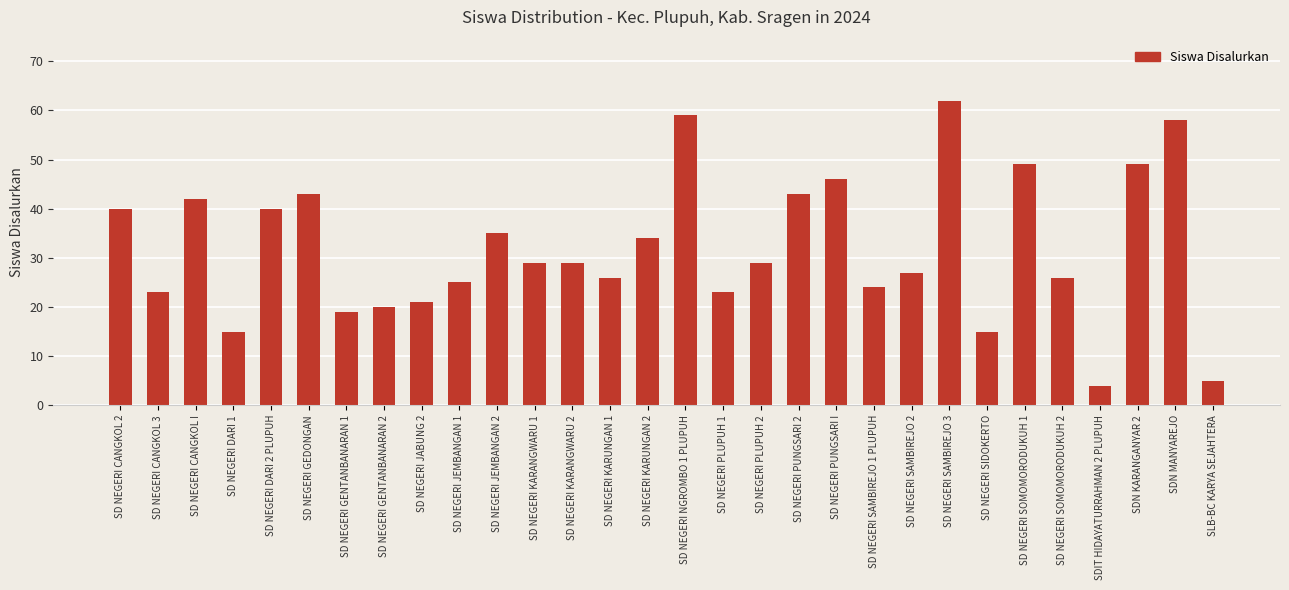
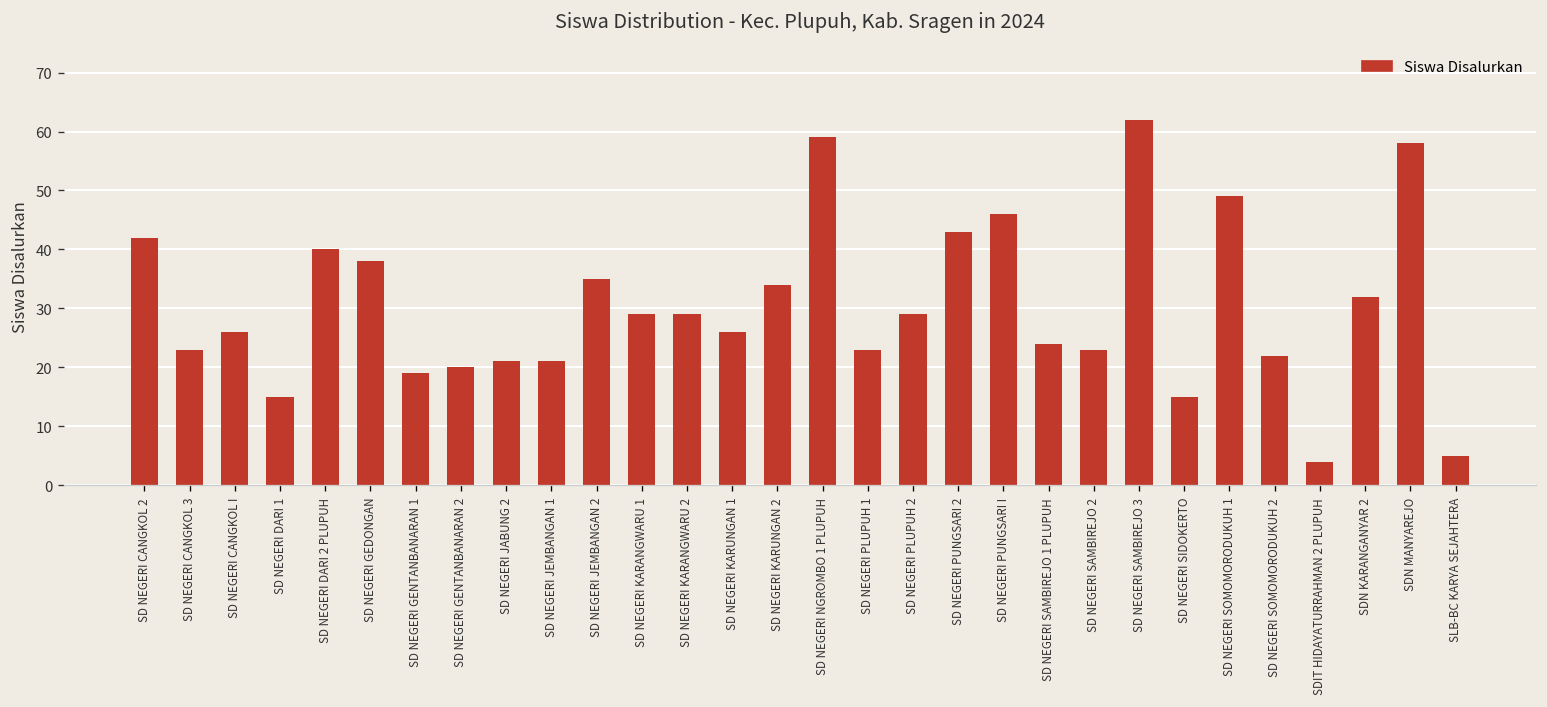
  {
-   "SD NEGERI CANGKOL 2": 40,
+   "SD NEGERI CANGKOL 2": 42,
    "SD NEGERI CANGKOL 3": 23,
-   "SD NEGERI CANGKOL I": 42,
+   "SD NEGERI CANGKOL I": 26,
    "SD NEGERI DARI 1": 15,
    "SD NEGERI DARI 2 PLUPUH": 40,
-   "SD NEGERI GEDONGAN": 43,
+   "SD NEGERI GEDONGAN": 38,
    "SD NEGERI GENTANBANARAN 1": 19,
    "SD NEGERI GENTANBANARAN 2": 20,
    "SD NEGERI JABUNG 2": 21,
-   "SD NEGERI JEMBANGAN 1": 25,
+   "SD NEGERI JEMBANGAN 1": 21,
    "SD NEGERI JEMBANGAN 2": 35,
    "SD NEGERI KARANGWARU 1": 29,
    "SD NEGERI KARANGWARU 2": 29,
    "SD NEGERI KARUNGAN 1": 26,
    "SD NEGERI KARUNGAN 2": 34,
    "SD NEGERI NGROMBO 1 PLUPUH": 59,
    "SD NEGERI PLUPUH 1": 23,
    "SD NEGERI PLUPUH 2": 29,
    "SD NEGERI PUNGSARI 2": 43,
    "SD NEGERI PUNGSARI I": 46,
    "SD NEGERI SAMBIREJO 1 PLUPUH": 24,
-   "SD NEGERI SAMBIREJO 2": 27,
+   "SD NEGERI SAMBIREJO 2": 23,
    "SD NEGERI SAMBIREJO 3": 62,
    "SD NEGERI SIDOKERTO": 15,
    "SD NEGERI SOMOMORODUKUH 1": 49,
-   "SD NEGERI SOMOMORODUKUH 2": 26,
+   "SD NEGERI SOMOMORODUKUH 2": 22,
    "SDIT HIDAYATURRAHMAN 2 PLUPUH": 4,
-   "SDN KARANGANYAR 2": 49,
+   "SDN KARANGANYAR 2": 32,
    "SDN MANYAREJO": 58,
    "SLB-BC KARYA SEJAHTERA": 5
  }
